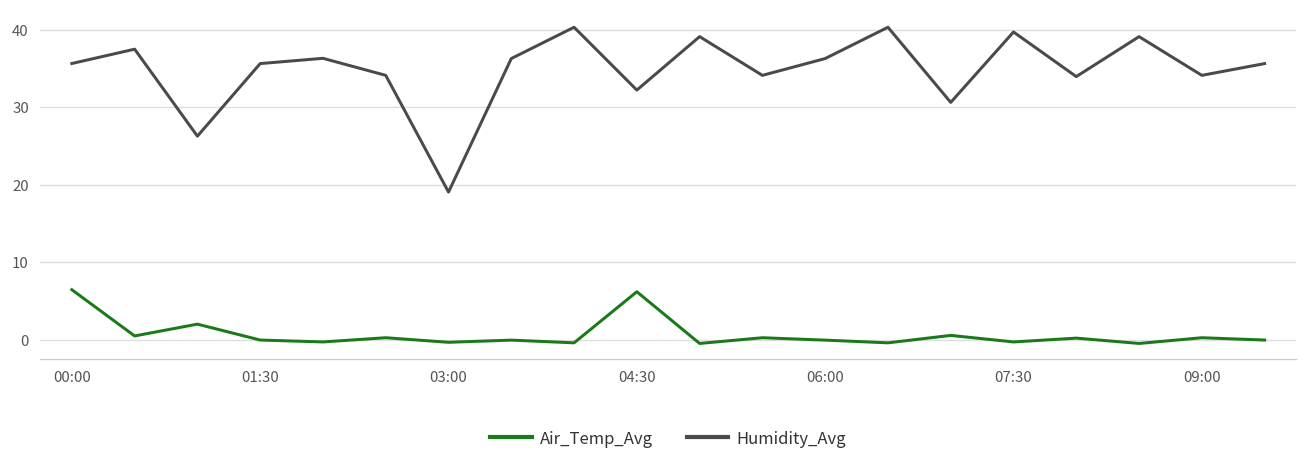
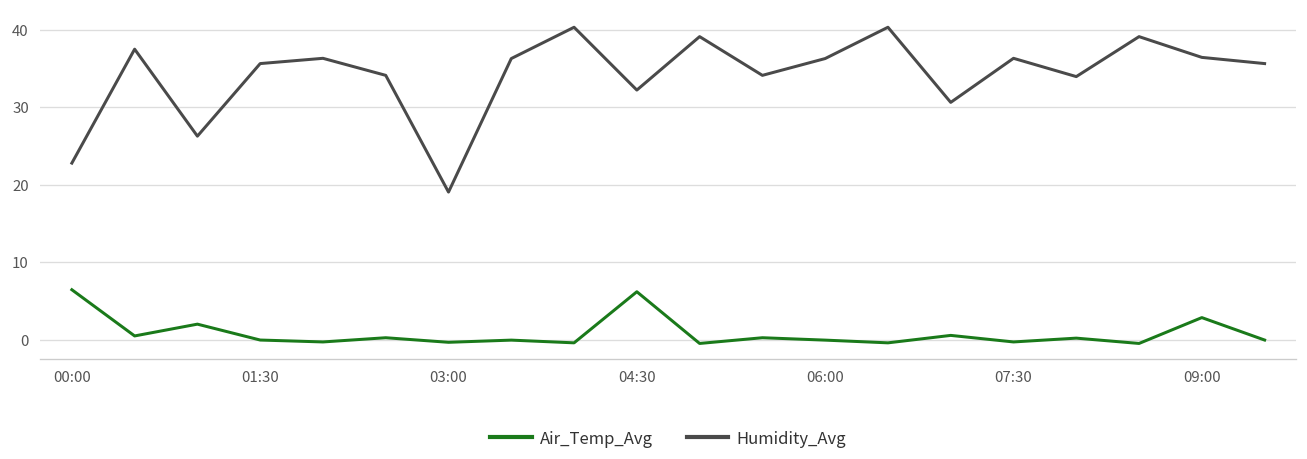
  {
    "Air_Temp_Avg": {
      "00:00": 6,
      "01:30": 0,
      "03:00": 0,
      "04:30": 6,
      "06:00": 0,
      "07:30": 0,
-     "09:00": 0
+     "09:00": 3
    },
    "Humidity_Avg": {
-     "00:00": 36,
+     "00:00": 23,
      "01:30": 36,
      "03:00": 19,
      "04:30": 32,
      "06:00": 36,
-     "07:30": 40,
-     "09:00": 34
+     "07:30": 36,
+     "09:00": 36
    }
  }
